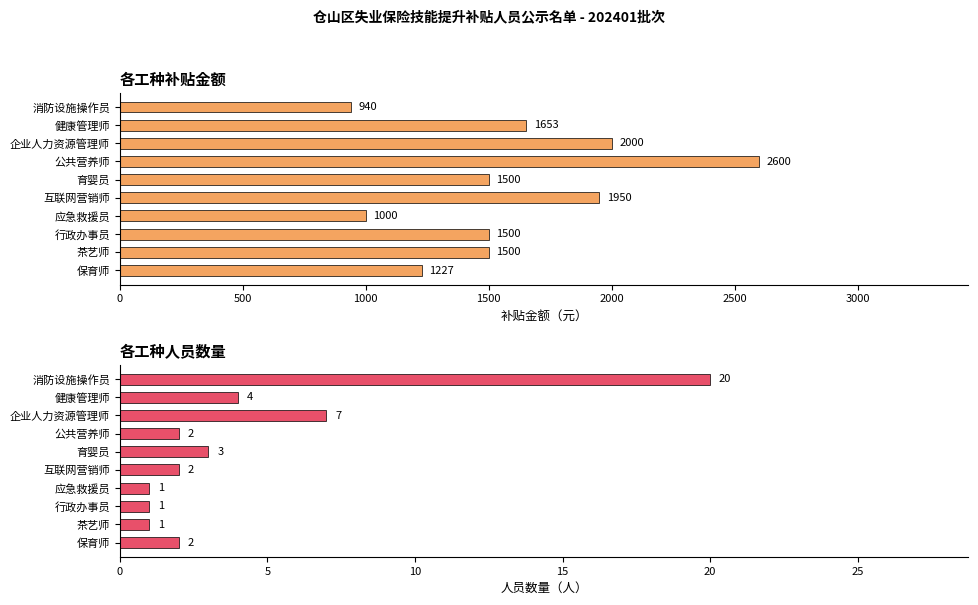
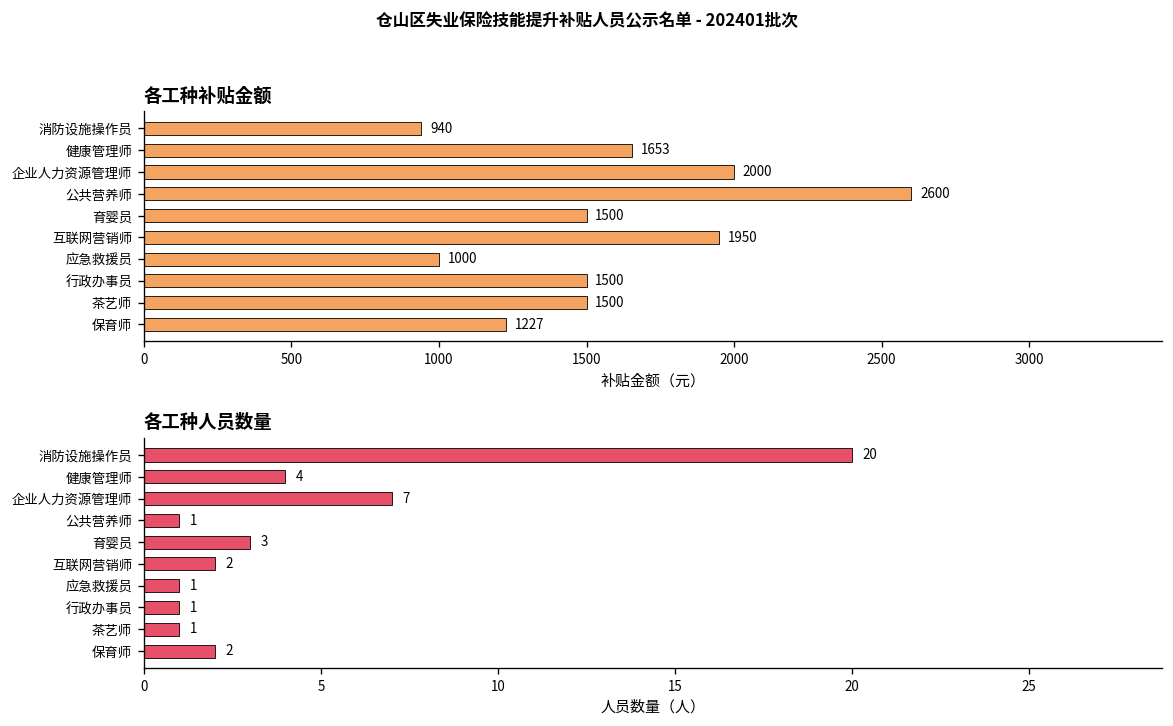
  {
    "各工种补贴金额": {
      "消防设施操作员": 940,
      "健康管理师": 1653,
      "企业人力资源管理师": 2000,
      "公共营养师": 2600,
      "育婴员": 1500,
      "互联网营销师": 1950,
      "应急救援员": 1000,
      "行政办事员": 1500,
      "茶艺师": 1500,
      "保育师": 1227
    },
    "各工种人员数量": {
      "消防设施操作员": 20,
      "健康管理师": 4,
      "企业人力资源管理师": 7,
-     "公共营养师": 2,
+     "公共营养师": 1,
      "育婴员": 3,
      "互联网营销师": 2,
      "应急救援员": 1,
      "行政办事员": 1,
      "茶艺师": 1,
      "保育师": 2
    }
  }
